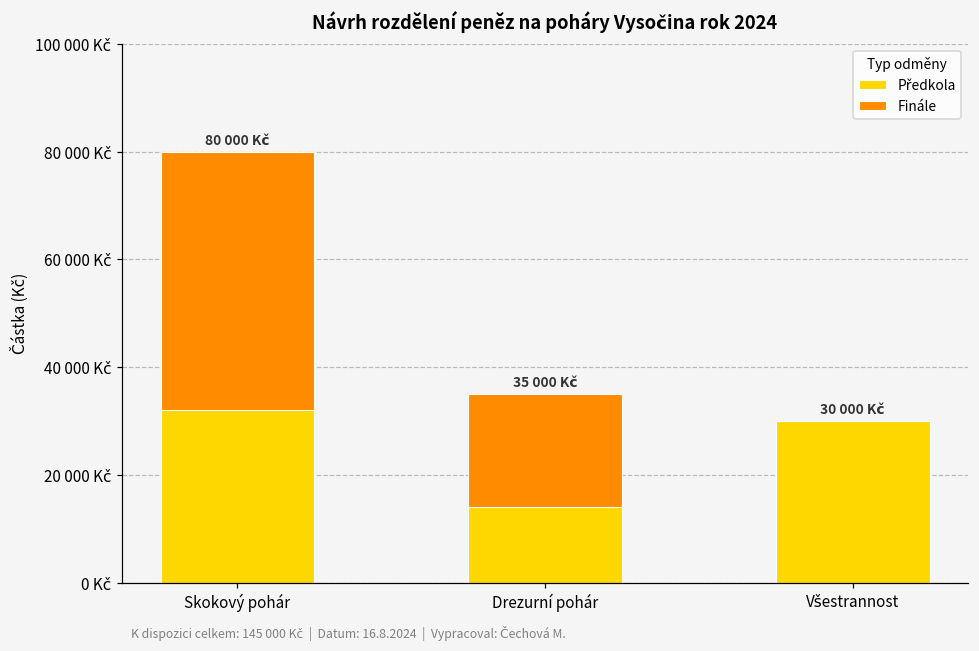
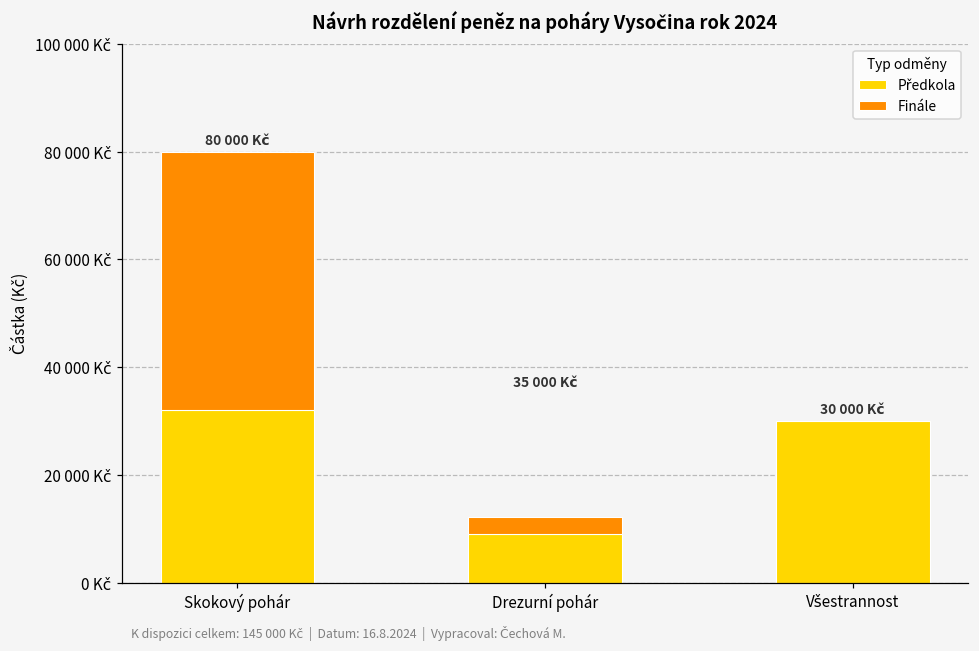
  {
    "Předkola": {
      "Skokový pohár": "32000 Kč",
-     "Drezurní pohár": "14000 Kč"
+     "Drezurní pohár": "9000 Kč"
    },
    "Finále": {
-     "Drezurní pohár": "21000 Kč"
+     "Drezurní pohár": "3000 Kč"
    }
  }
